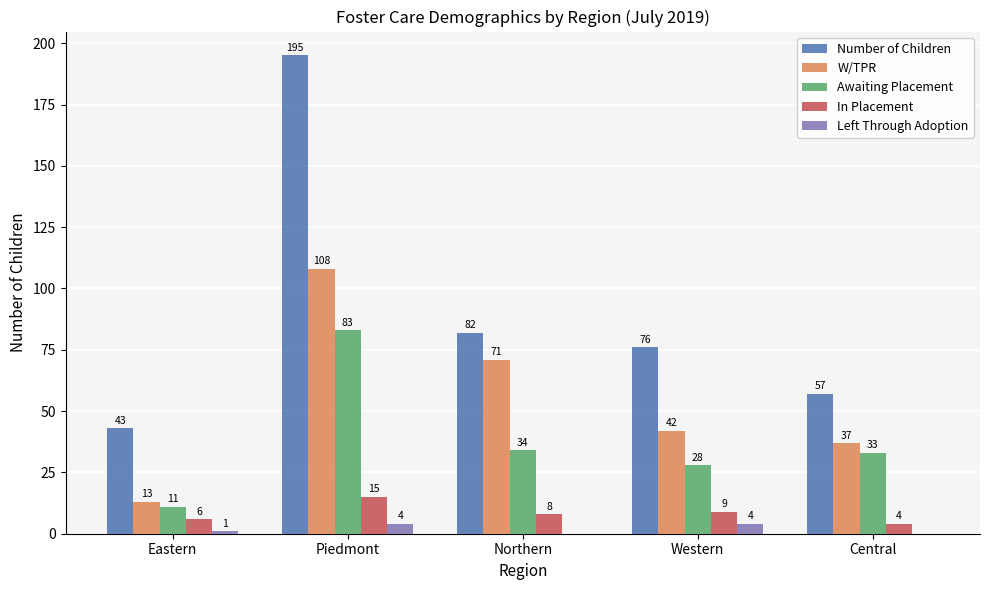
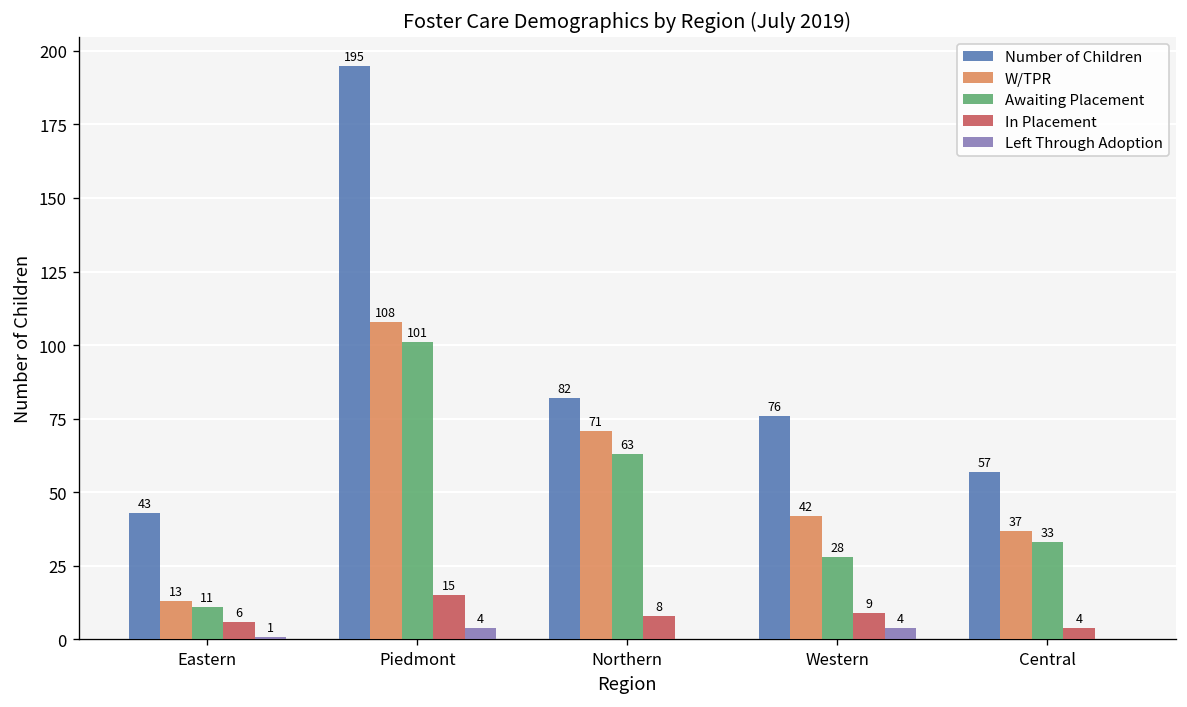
  {
    "Awaiting Placement": {
      "Eastern": 11,
-     "Piedmont": 83,
-     "Northern": 34,
+     "Piedmont": 101,
+     "Northern": 63,
      "Western": 28,
      "Central": 33
    }
  }
